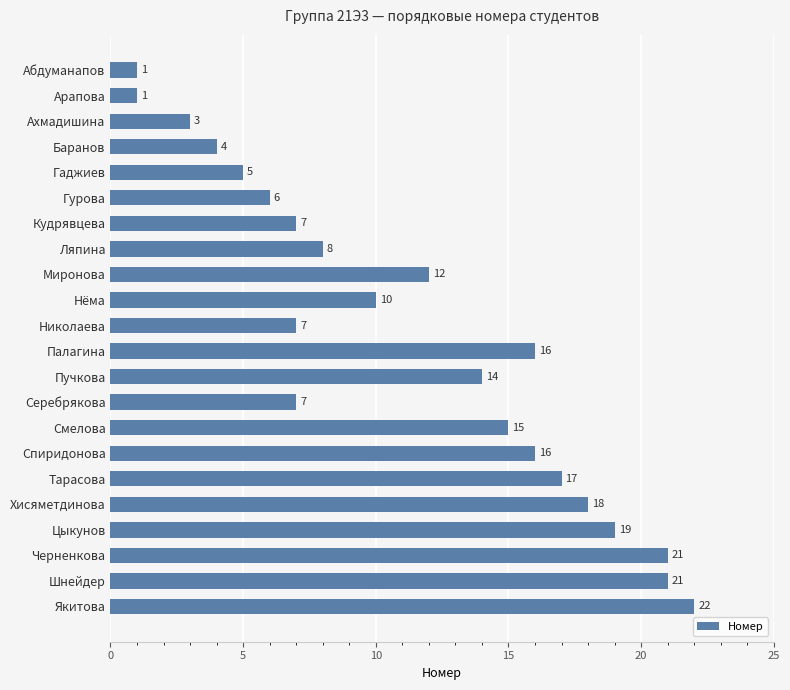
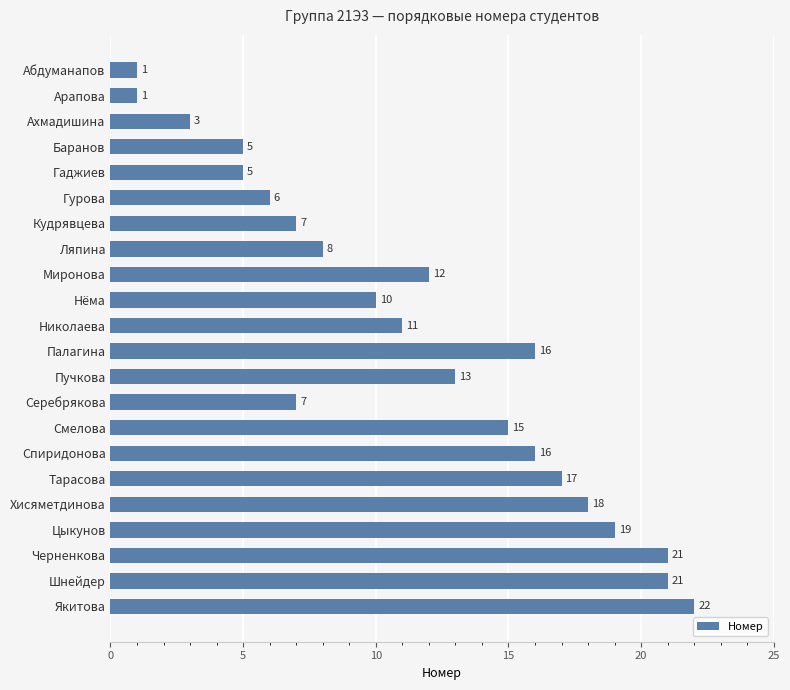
  {
    "Абдуманапов": 1,
    "Арапова": 1,
    "Ахмадишина": 3,
-   "Баранов": 4,
+   "Баранов": 5,
    "Гаджиев": 5,
    "Гурова": 6,
    "Кудрявцева": 7,
    "Ляпина": 8,
    "Миронова": 12,
    "Нёма": 10,
-   "Николаева": 7,
+   "Николаева": 11,
    "Палагина": 16,
-   "Пучкова": 14,
+   "Пучкова": 13,
    "Серебрякова": 7,
    "Смелова": 15,
    "Спиридонова": 16,
    "Тарасова": 17,
    "Хисяметдинова": 18,
    "Цыкунов": 19,
    "Черненкова": 21,
    "Шнейдер": 21,
    "Якитова": 22
  }
